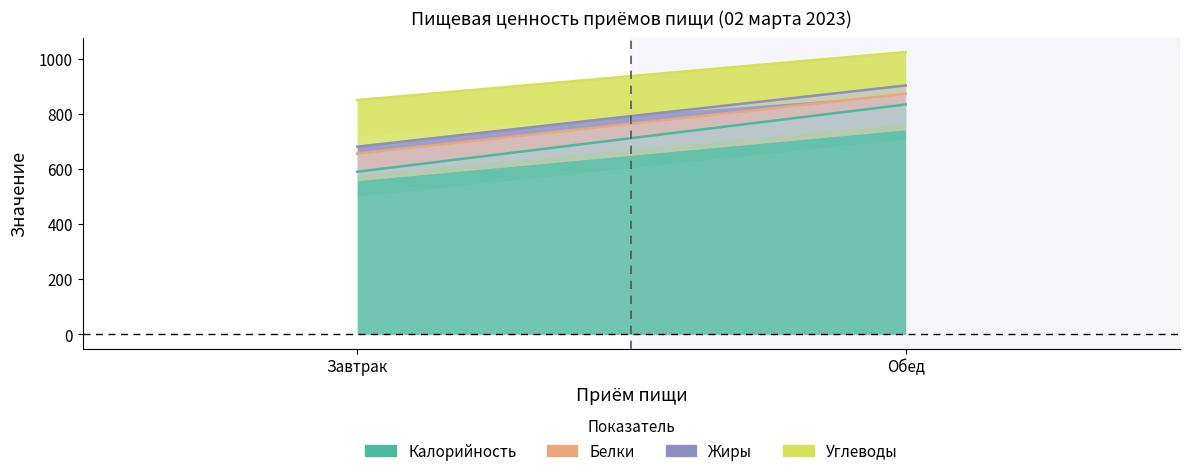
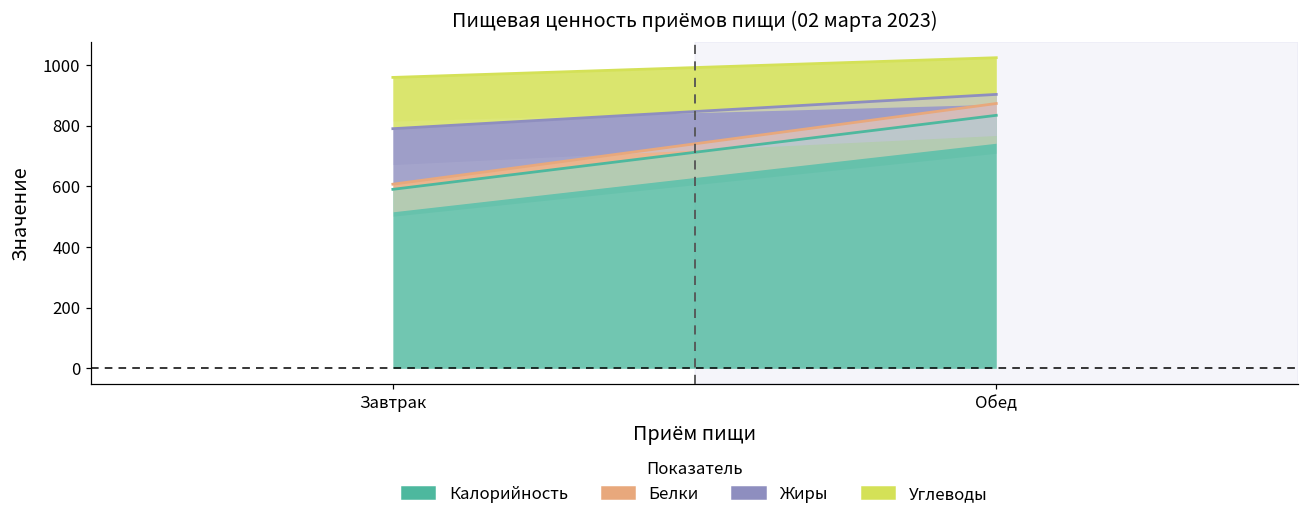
  {
    "Калорийность": {
      "Завтрак": 590,
      "Обед": 830
    },
    "Белки": {
-     "Завтрак": 70,
+     "Завтрак": 20,
      "Обед": 40
    },
    "Жиры": {
-     "Завтрак": 30,
+     "Завтрак": 180,
      "Обед": 30
    },
    "Углеводы": {
      "Завтрак": 170,
      "Обед": 120
    }
  }
